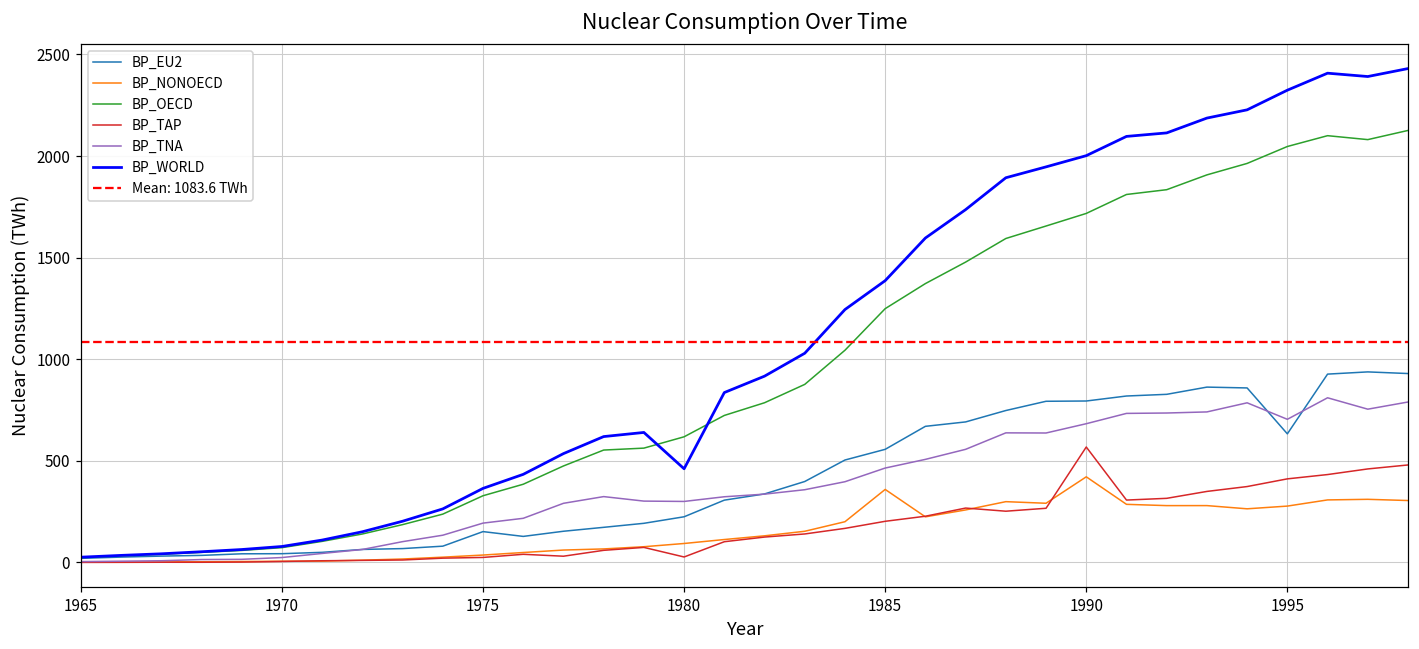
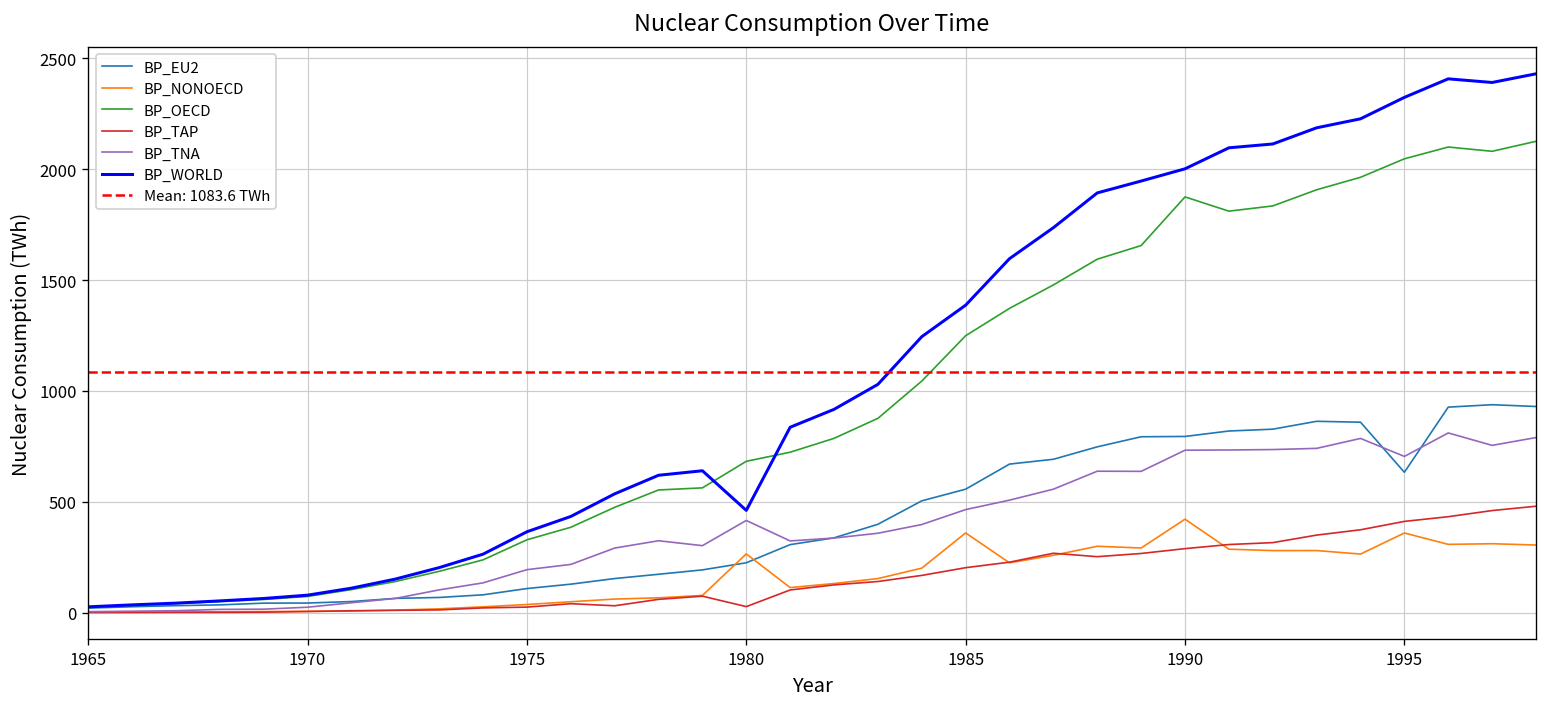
  {
    "BP_EU2": {
      "1970": 40,
-     "1975": 150,
+     "1975": 110,
      "1980": 220,
      "1985": 560,
      "1990": 790,
      "1995": 630
    },
    "BP_NONOECD": {
-     "1980": 90,
+     "1980": 260,
      "1985": 360,
      "1990": 420,
-     "1995": 280
+     "1995": 360
    },
    "BP_OECD": {
      "1975": 330,
-     "1980": 620,
+     "1980": 680,
      "1985": 1250,
-     "1990": 1720,
+     "1990": 1880,
      "1995": 2050
    },
    "BP_TAP": {
      "1980": 30,
      "1985": 200,
-     "1990": 570,
+     "1990": 290,
      "1995": 410
    },
    "BP_TNA": {
      "1970": 20,
      "1975": 190,
-     "1980": 300,
+     "1980": 420,
      "1985": 460,
-     "1990": 680,
+     "1990": 730,
      "1995": 700
    },
    "BP_WORLD": {
      "1975": 360,
      "1980": 460,
      "1985": 1390,
      "1990": 2000,
      "1995": 2320
    }
  }
